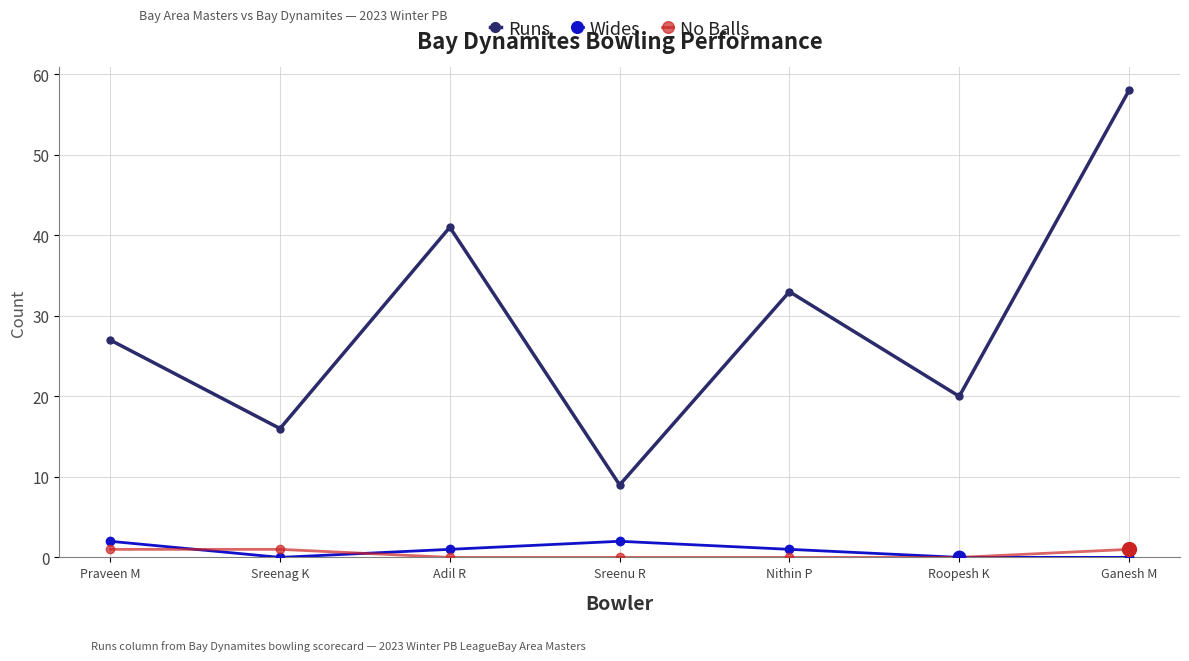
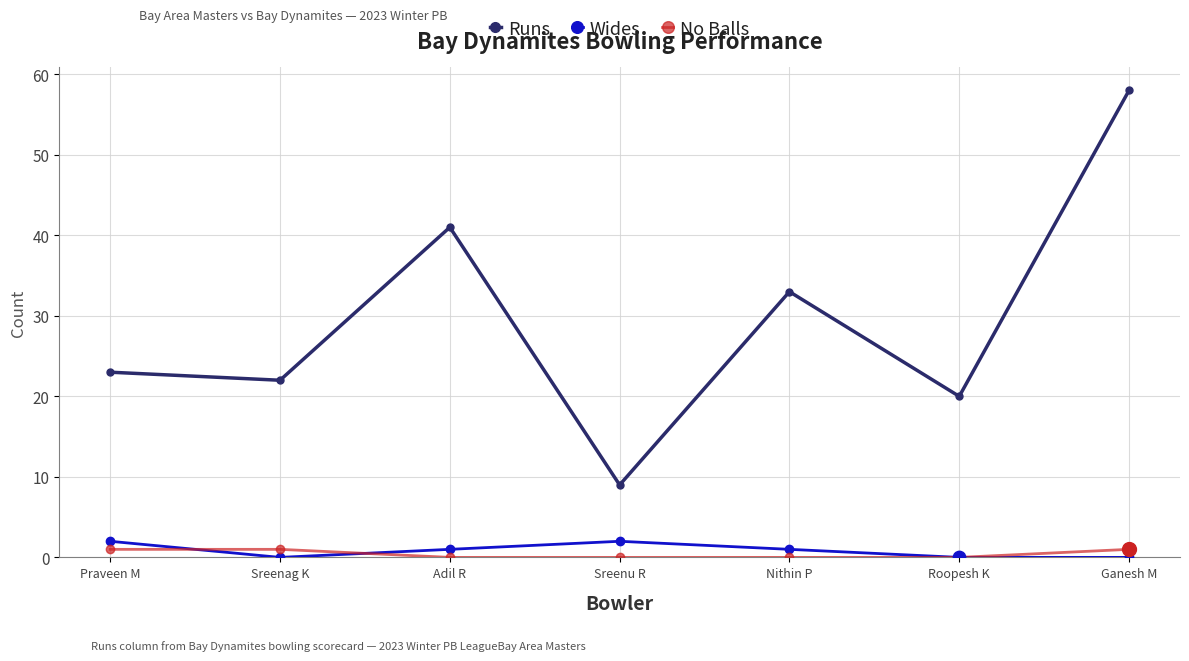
  {
    "Runs": {
-     "Praveen M": 27,
-     "Sreenag K": 16,
+     "Praveen M": 23,
+     "Sreenag K": 22,
      "Adil R": 41,
      "Sreenu R": 9,
      "Nithin P": 33,
      "Roopesh K": 20,
      "Ganesh M": 58
    }
  }
